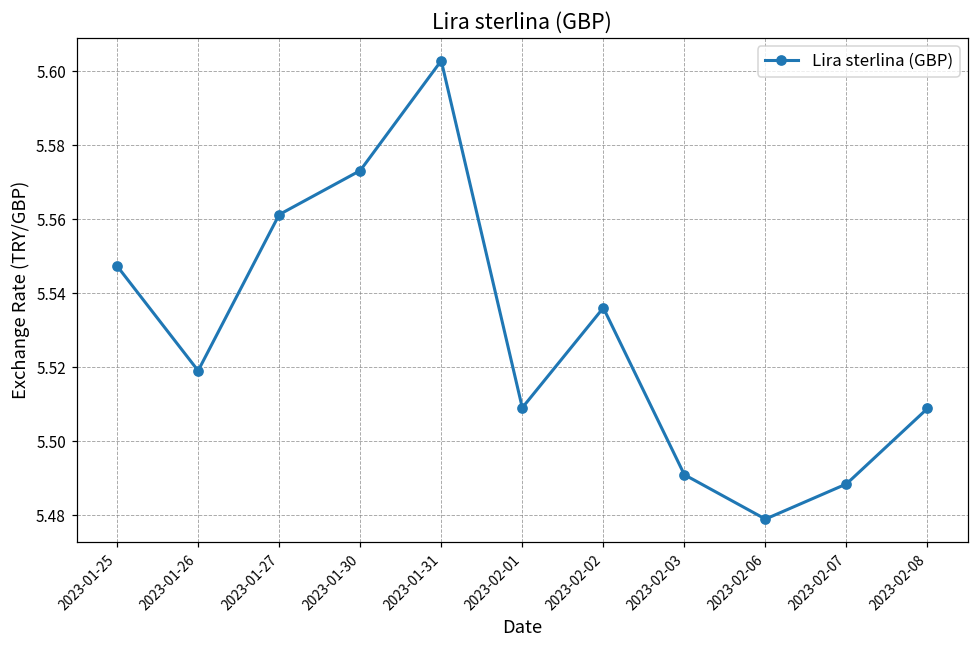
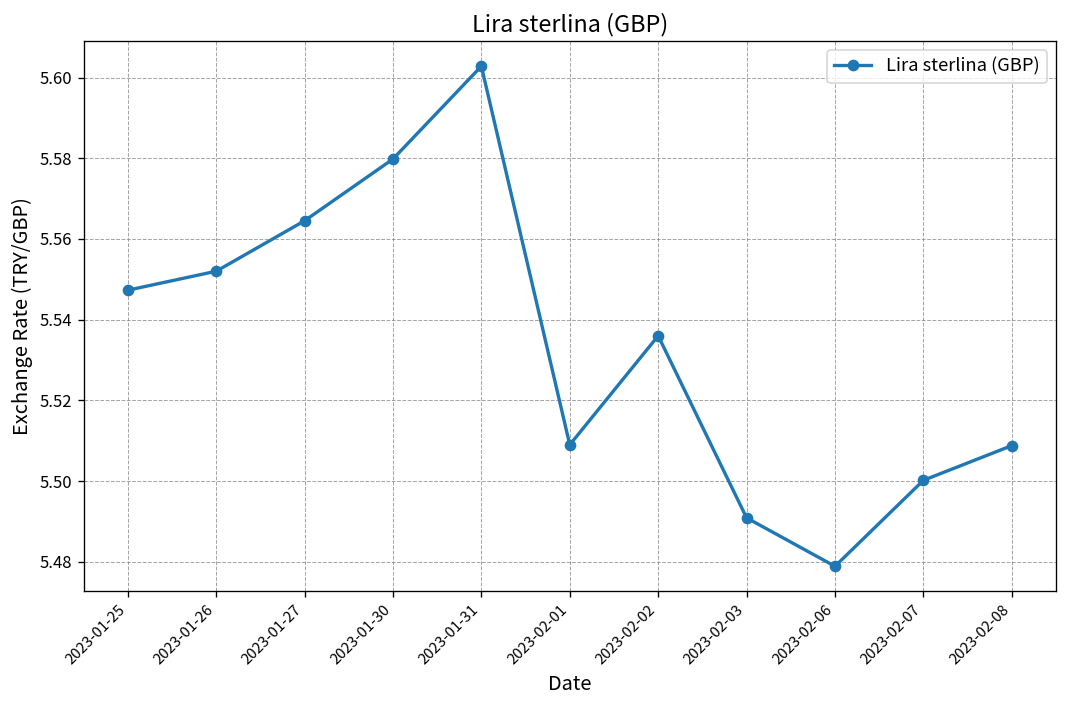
  {
    "2023-01-25": 5.547,
-   "2023-01-26": 5.519,
-   "2023-01-27": 5.561,
-   "2023-01-30": 5.573,
+   "2023-01-26": 5.552,
+   "2023-01-27": 5.565,
+   "2023-01-30": 5.580,
    "2023-01-31": 5.603,
    "2023-02-01": 5.509,
    "2023-02-02": 5.536,
    "2023-02-03": 5.491,
    "2023-02-06": 5.479,
-   "2023-02-07": 5.488,
+   "2023-02-07": 5.500,
    "2023-02-08": 5.509
  }
